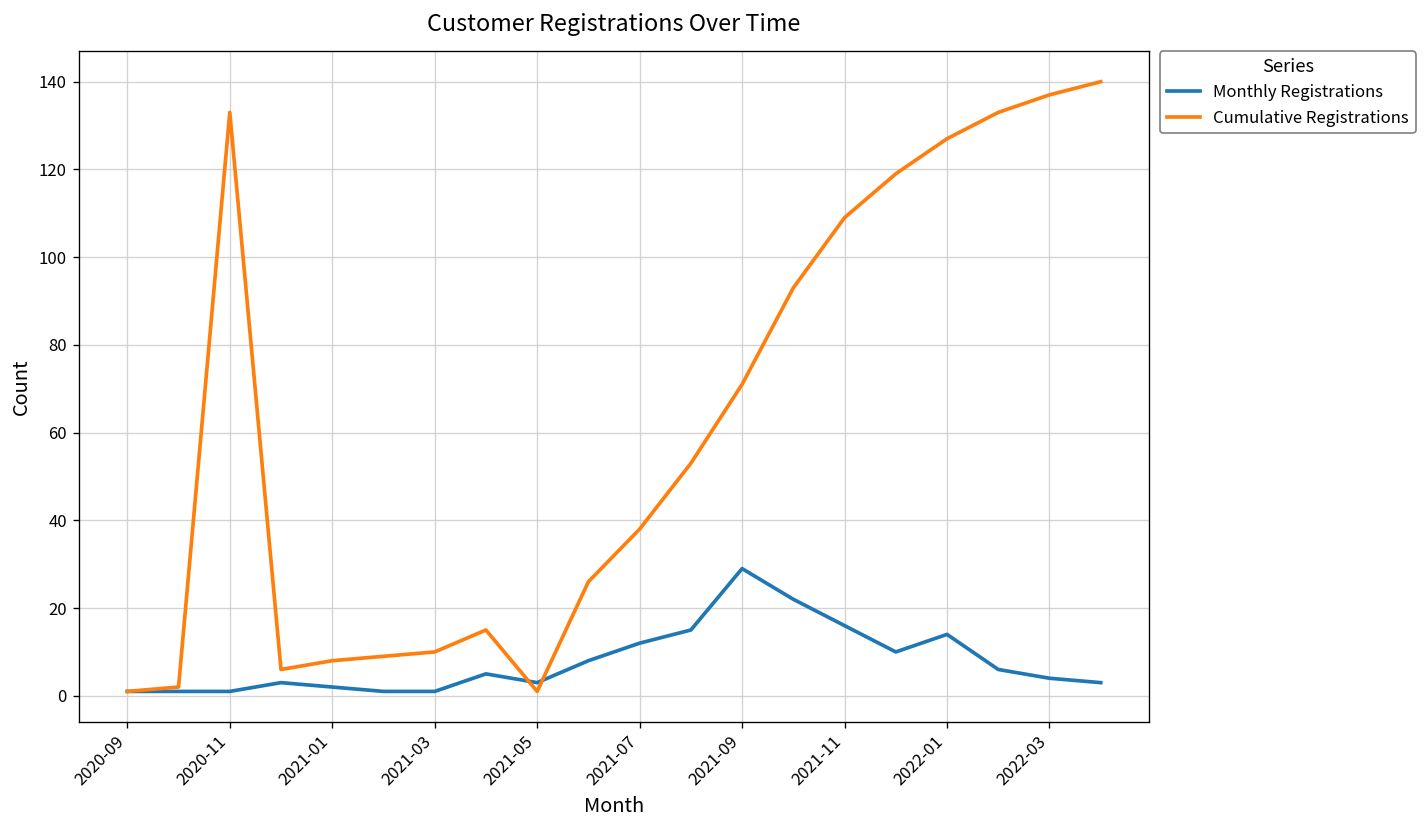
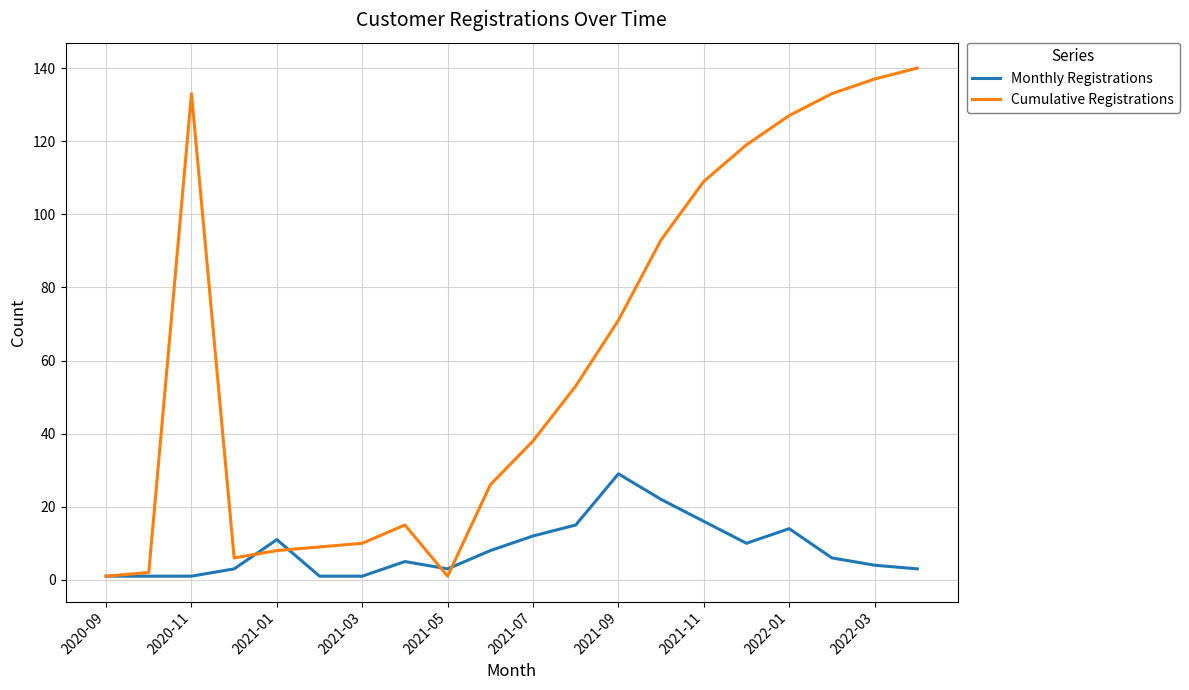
  {
    "Monthly Registrations": {
      "2020-11": 1,
-     "2021-01": 2,
+     "2021-01": 11,
      "2021-03": 1,
      "2021-05": 3,
      "2021-07": 12,
      "2021-09": 29,
      "2021-11": 16,
      "2022-01": 14,
      "2022-03": 4
    },
    "Cumulative Registrations": {
      "2020-11": 133,
      "2021-01": 8,
      "2021-03": 10,
      "2021-05": 1,
      "2021-07": 38,
      "2021-09": 71,
      "2021-11": 109,
      "2022-01": 127,
      "2022-03": 137
    }
  }
